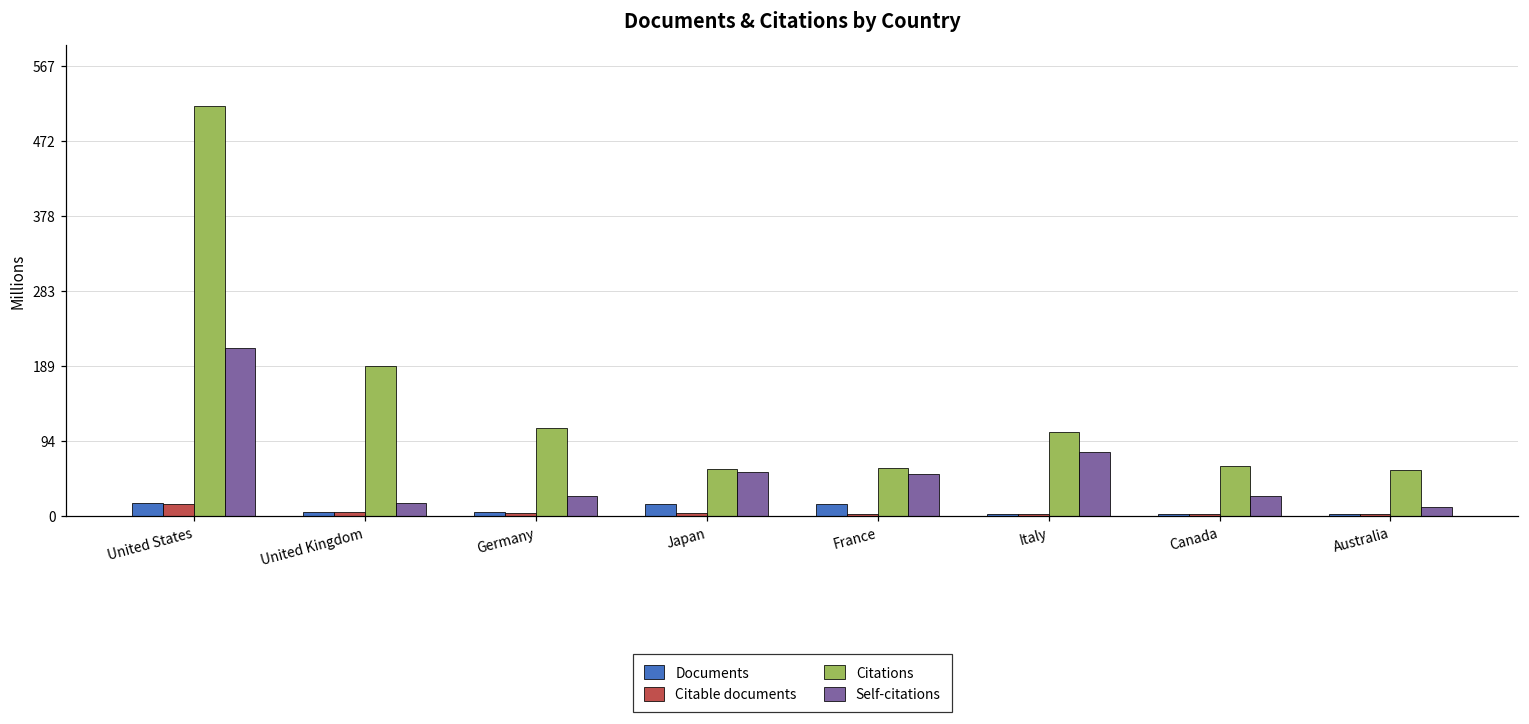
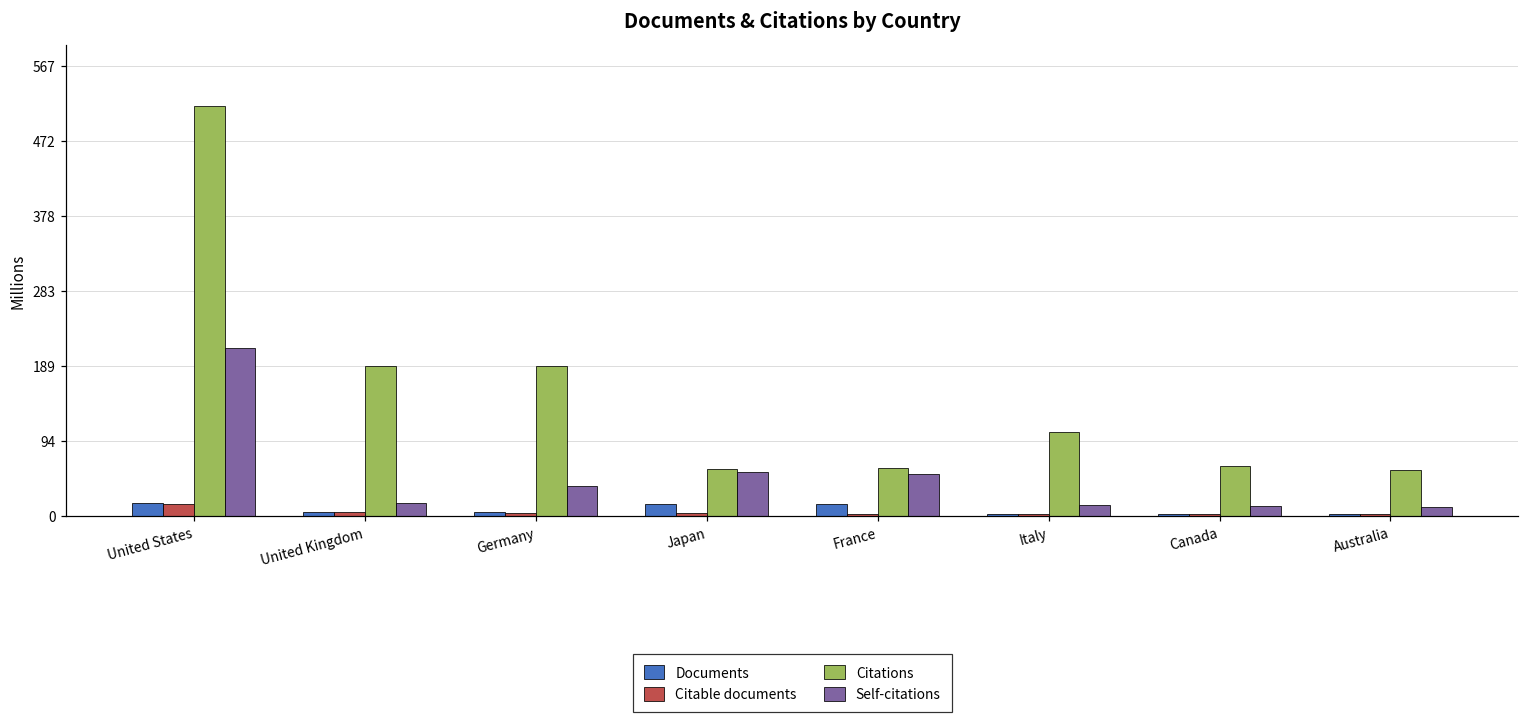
  {
    "Documents": {
      "United States": 20,
      "United Kingdom": 0,
      "Germany": 0,
      "Japan": 10,
      "France": 10
    },
    "Citable documents": {
      "United States": 10,
      "United Kingdom": 0,
      "Germany": 0
    },
    "Citations": {
      "United States": 520,
      "United Kingdom": 190,
-     "Germany": 110,
+     "Germany": 190,
      "Japan": 60,
      "France": 60,
      "Italy": 110,
      "Canada": 60,
      "Australia": 60
    },
    "Self-citations": {
      "United States": 210,
      "United Kingdom": 20,
-     "Germany": 20,
+     "Germany": 40,
      "Japan": 50,
      "France": 50,
-     "Italy": 80,
-     "Canada": 20,
+     "Italy": 10,
+     "Canada": 10,
      "Australia": 10
    }
  }
